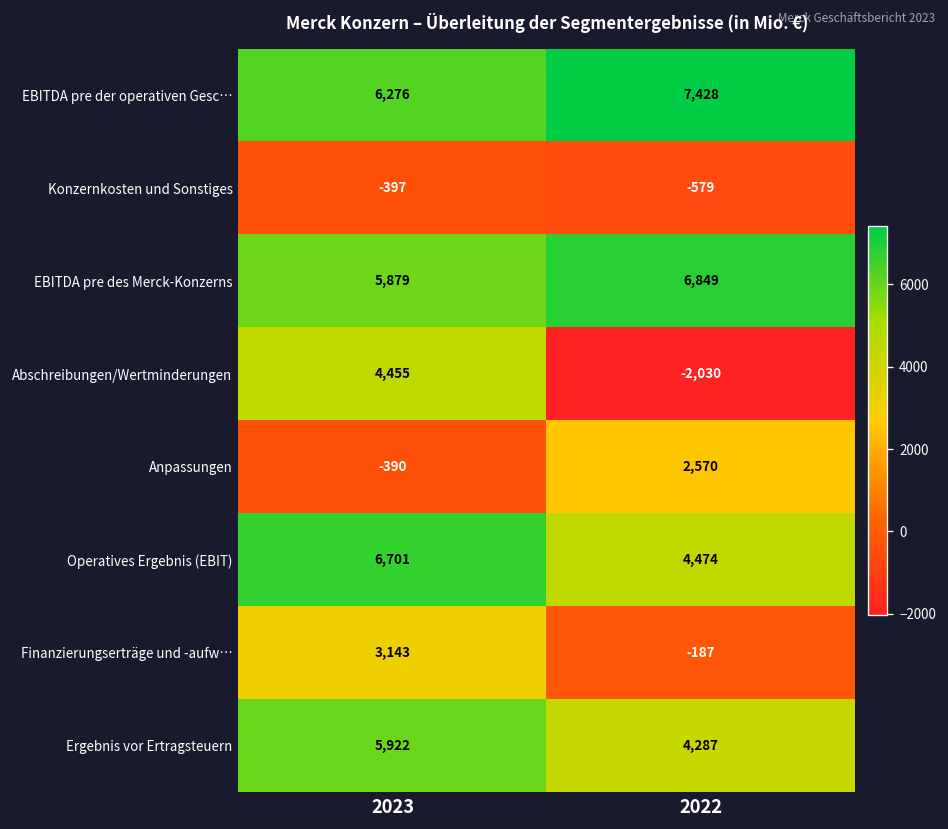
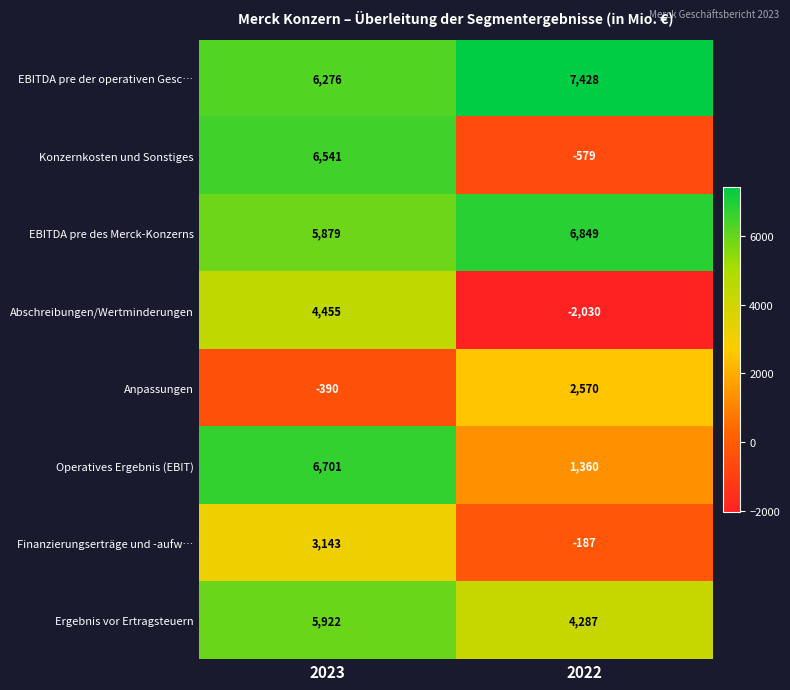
  {
    "EBITDA pre der operativen Gesc…": {
      "2023": "6,276",
      "2022": "7,428"
    },
    "Konzernkosten und Sonstiges": {
-     "2023": "-397",
+     "2023": "6,541",
      "2022": "-579"
    },
    "EBITDA pre des Merck-Konzerns": {
      "2023": "5,879",
      "2022": "6,849"
    },
    "Abschreibungen/Wertminderungen": {
      "2023": "4,455",
      "2022": "-2,030"
    },
    "Anpassungen": {
      "2023": "-390",
      "2022": "2,570"
    },
    "Operatives Ergebnis (EBIT)": {
      "2023": "6,701",
-     "2022": "4,474"
+     "2022": "1,360"
    },
    "Finanzierungserträge und -aufw…": {
      "2023": "3,143",
      "2022": "-187"
    },
    "Ergebnis vor Ertragsteuern": {
      "2023": "5,922",
      "2022": "4,287"
    }
  }
